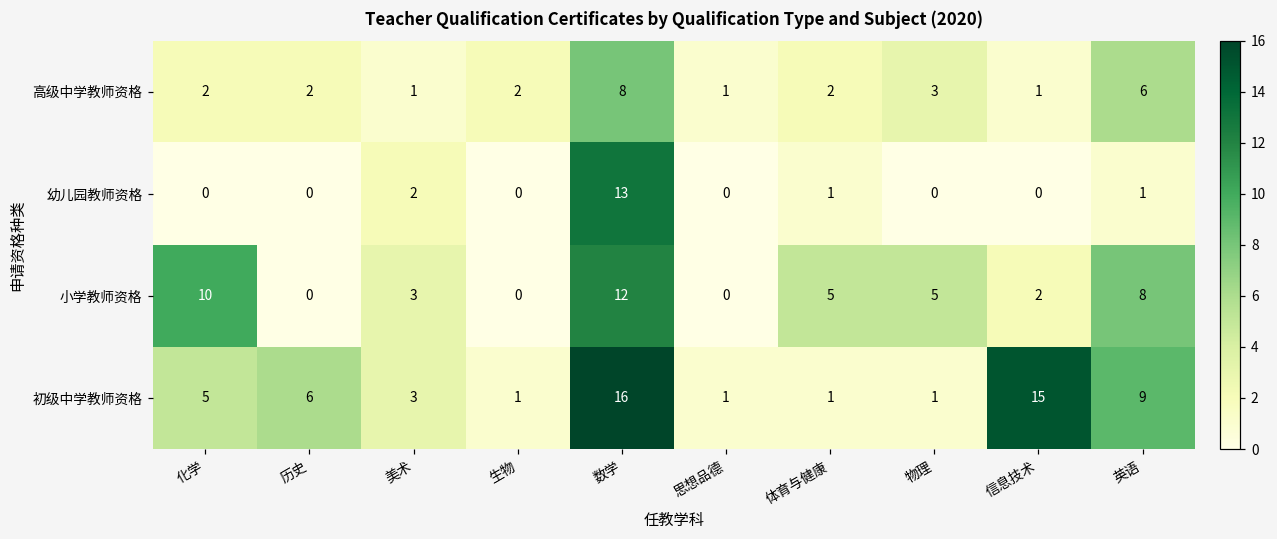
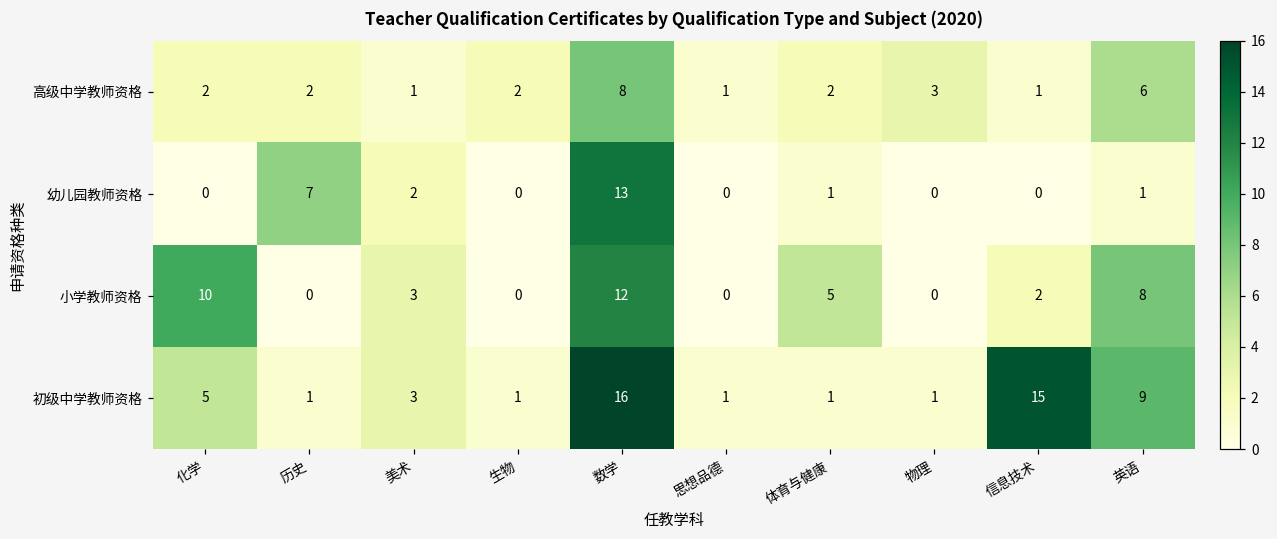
  {
    "高级中学教师资格": {
      "化学": 2,
      "历史": 2,
      "美术": 1,
      "生物": 2,
      "数学": 8,
      "思想品德": 1,
      "体育与健康": 2,
      "物理": 3,
      "信息技术": 1,
      "英语": 6
    },
    "幼儿园教师资格": {
      "化学": 0,
-     "历史": 0,
+     "历史": 7,
      "美术": 2,
      "生物": 0,
      "数学": 13,
      "思想品德": 0,
      "体育与健康": 1,
      "物理": 0,
      "信息技术": 0,
      "英语": 1
    },
    "小学教师资格": {
      "化学": 10,
      "历史": 0,
      "美术": 3,
      "生物": 0,
      "数学": 12,
      "思想品德": 0,
      "体育与健康": 5,
-     "物理": 5,
+     "物理": 0,
      "信息技术": 2,
      "英语": 8
    },
    "初级中学教师资格": {
      "化学": 5,
-     "历史": 6,
+     "历史": 1,
      "美术": 3,
      "生物": 1,
      "数学": 16,
      "思想品德": 1,
      "体育与健康": 1,
      "物理": 1,
      "信息技术": 15,
      "英语": 9
    }
  }
